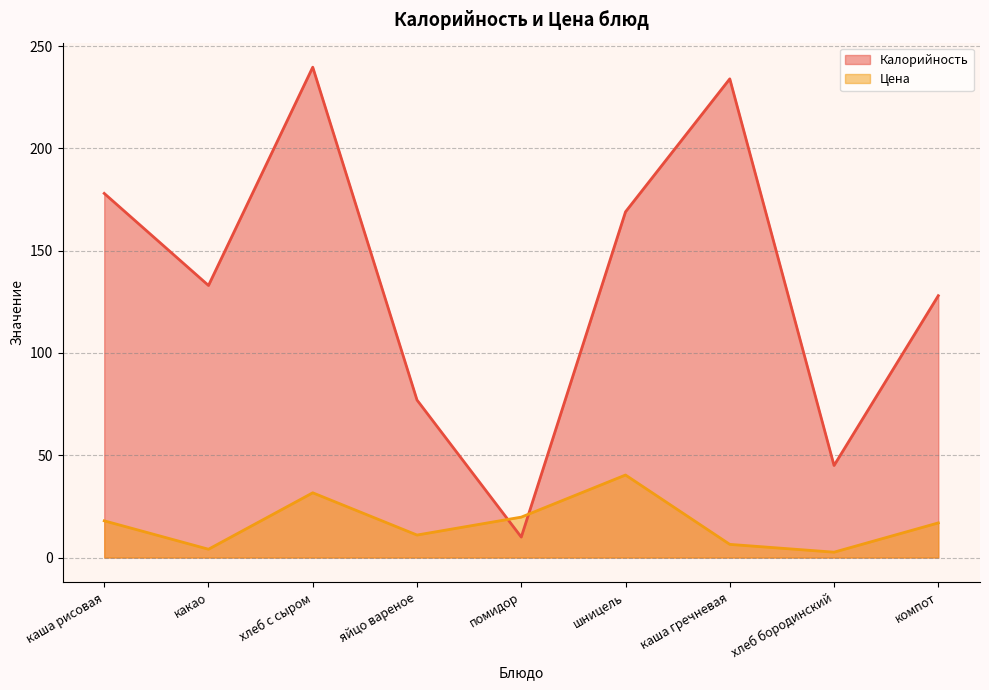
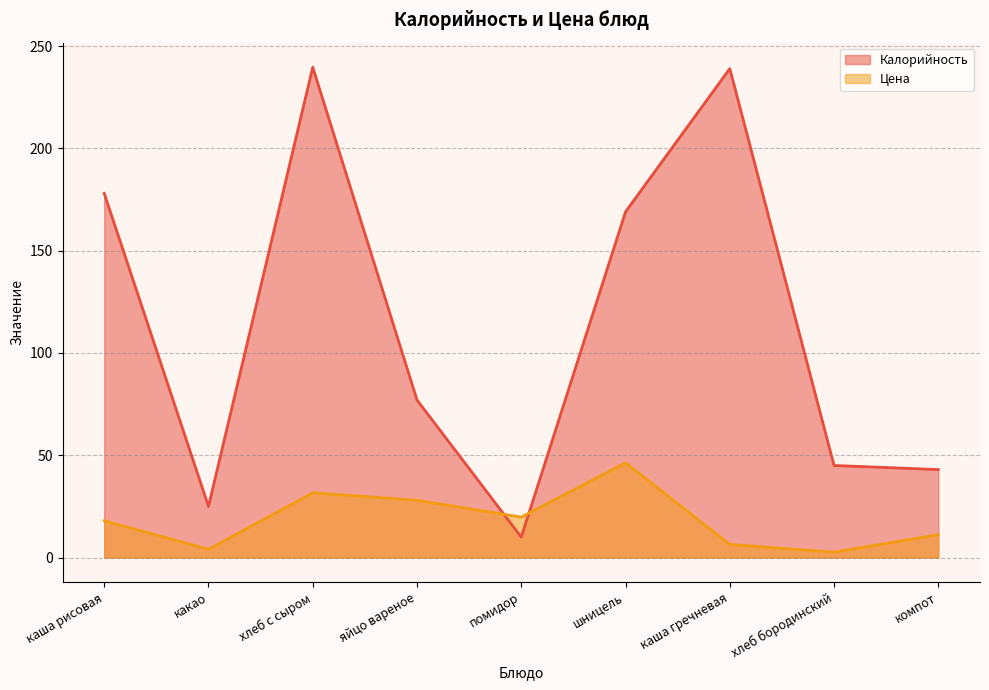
  {
    "Калорийность": {
      "каша рисовая": 178,
-     "какао": 133,
+     "какао": 25,
      "хлеб с сыром": 240,
      "яйцо вареное": 77,
      "помидор": 10,
      "шницель": 169,
-     "каша гречневая": 234,
+     "каша гречневая": 239,
      "хлеб бородинский": 45,
-     "компот": 128
+     "компот": 43
    },
    "Цена": {
      "каша рисовая": 18,
      "какао": 4,
      "хлеб с сыром": 32,
-     "яйцо вареное": 11,
+     "яйцо вареное": 28,
      "помидор": 20,
-     "шницель": 40,
+     "шницель": 46,
      "каша гречневая": 6,
      "хлеб бородинский": 3,
-     "компот": 17
+     "компот": 11
    }
  }
